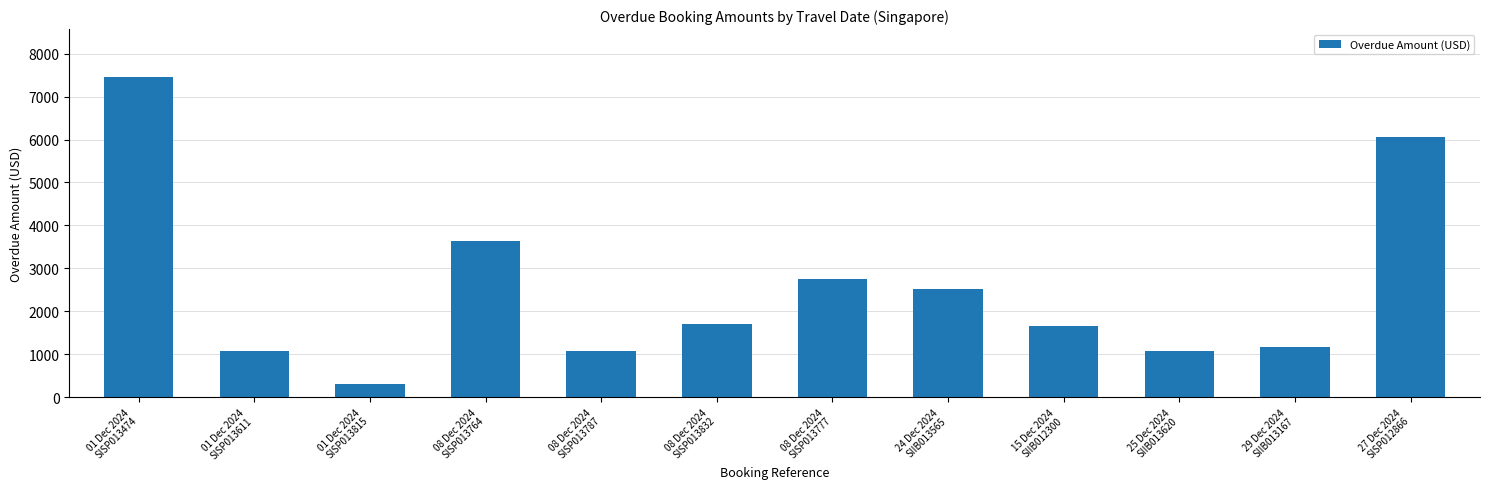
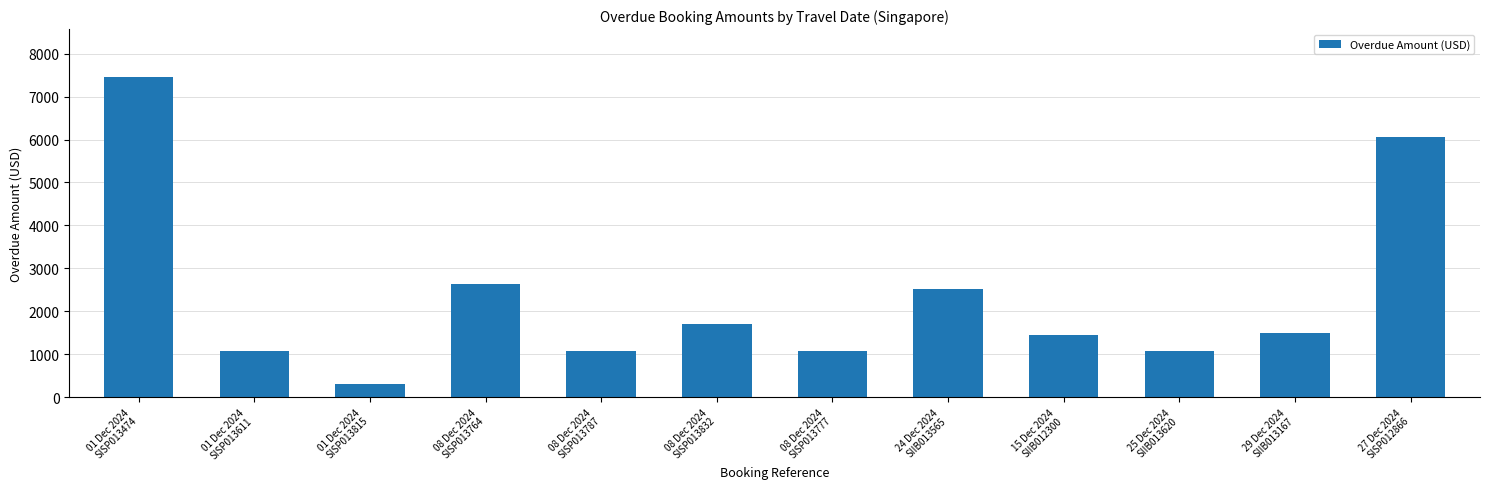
  {
    "01 Dec 2024 SISP013474": 7500,
    "01 Dec 2024 SISP013611": 1100,
    "01 Dec 2024 SISP013815": 300,
-   "08 Dec 2024 SISP013764": 3600,
+   "08 Dec 2024 SISP013764": 2600,
    "08 Dec 2024 SISP013787": 1100,
    "08 Dec 2024 SISP013832": 1700,
-   "08 Dec 2024 SISP013777": 2800,
+   "08 Dec 2024 SISP013777": 1100,
    "24 Dec 2024 SIIB013565": 2500,
-   "15 Dec 2024 SIIB012300": 1700,
+   "15 Dec 2024 SIIB012300": 1400,
    "25 Dec 2024 SIIB013620": 1100,
-   "29 Dec 2024 SIIB013167": 1200,
+   "29 Dec 2024 SIIB013167": 1500,
    "27 Dec 2024 SISP012866": 6100
  }
